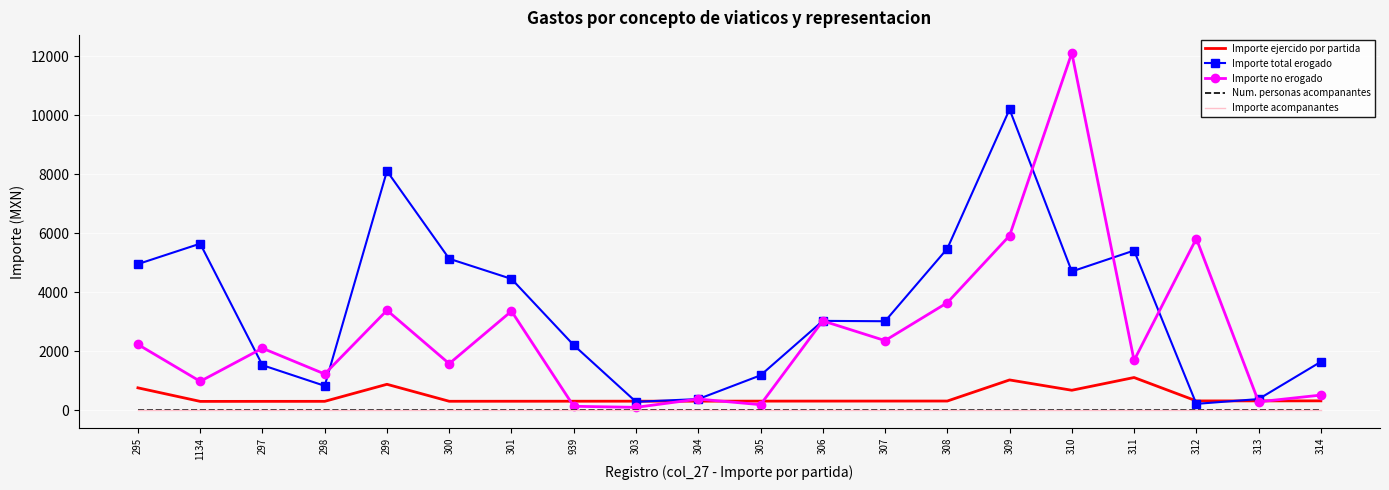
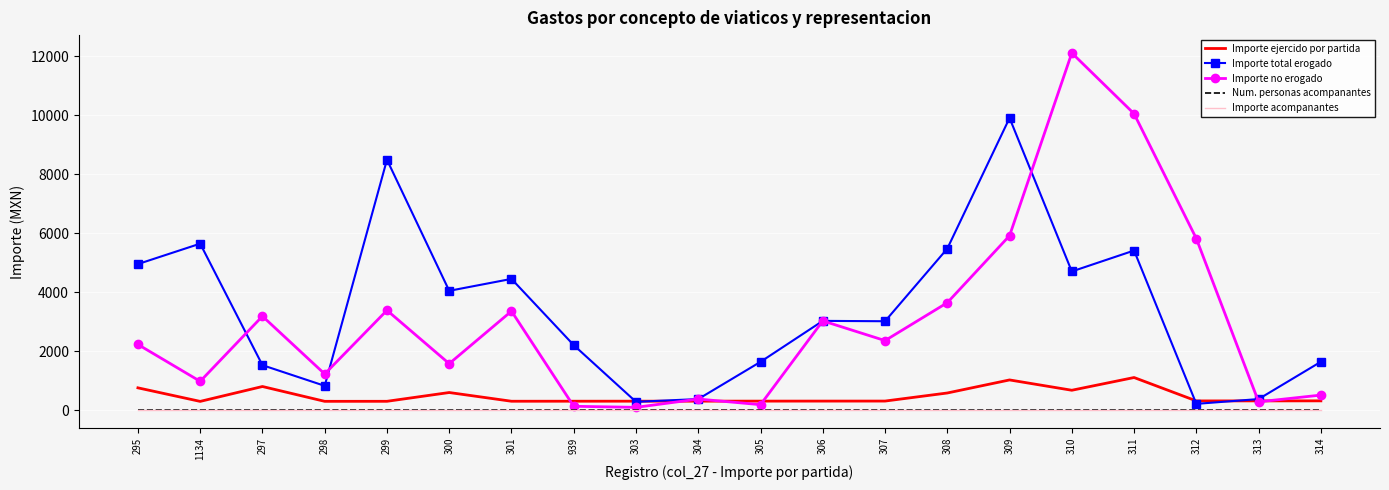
  {
    "Importe ejercido por partida": {
      "295": 800,
      "1134": 300,
-     "297": 300,
+     "297": 800,
      "298": 300,
-     "299": 900,
-     "300": 300,
+     "299": 300,
+     "300": 600,
      "301": 300,
      "939": 300,
      "305": 300,
      "306": 300,
      "307": 300,
-     "308": 300,
+     "308": 600,
      "309": 1000,
      "310": 700,
      "311": 1100,
      "312": 300,
      "314": 300
    },
    "Importe total erogado": {
      "295": 5000,
      "1134": 5600,
      "297": 1500,
      "298": 800,
-     "299": 8100,
-     "300": 5100,
+     "299": 8500,
+     "300": 4000,
      "301": 4500,
      "939": 2200,
-     "305": 1200,
+     "305": 1600,
      "307": 3000,
      "308": 5500,
-     "309": 10200,
+     "309": 9900,
      "310": 4700,
      "311": 5400,
      "312": 200,
      "314": 1600
    },
    "Importe no erogado": {
      "295": 2200,
      "1134": 1000,
-     "297": 2100,
+     "297": 3200,
      "298": 1200,
      "299": 3400,
      "300": 1600,
      "301": 3400,
      "939": 100,
      "303": 100,
      "305": 200,
      "307": 2400,
      "308": 3600,
      "309": 5900,
      "310": 12100,
-     "311": 1700,
+     "311": 10100,
      "312": 5800,
      "314": 500
    },
    "Importe acompanantes": {
      "295": 0,
      "1134": 0,
      "297": 0,
      "298": 0,
      "299": 0,
      "300": 0,
      "301": 0,
      "939": 0,
      "303": 0,
      "304": 0,
      "305": 0,
      "306": 0,
      "307": 0,
      "308": 0,
      "309": 0,
      "310": 0,
      "311": 0,
      "312": 0,
      "313": 0,
      "314": 0
    }
  }
